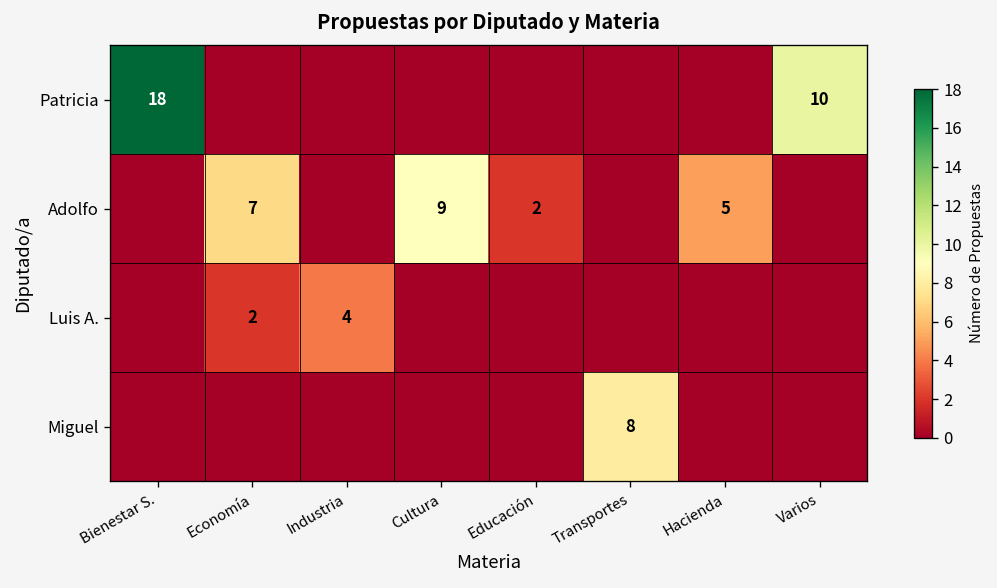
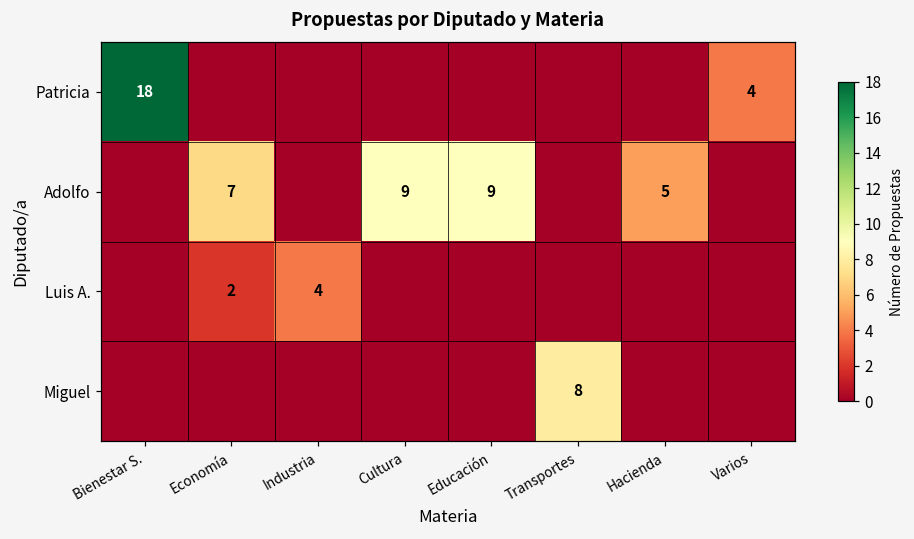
  {
    "Patricia": {
      "Bienestar S.": 18,
-     "Varios": 10
+     "Varios": 4
    },
    "Adolfo": {
      "Economía": 7,
      "Cultura": 9,
-     "Educación": 2,
+     "Educación": 9,
      "Hacienda": 5
    },
    "Luis A.": {
      "Economía": 2,
      "Industria": 4
    },
    "Miguel": {
      "Transportes": 8
    }
  }
